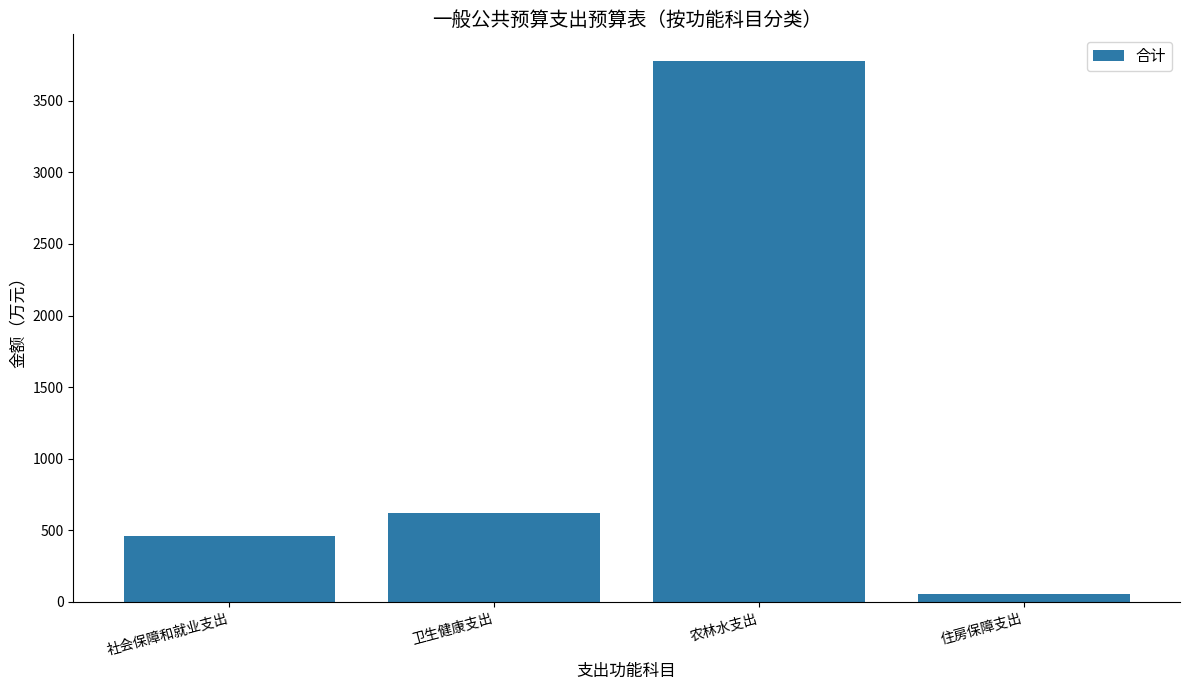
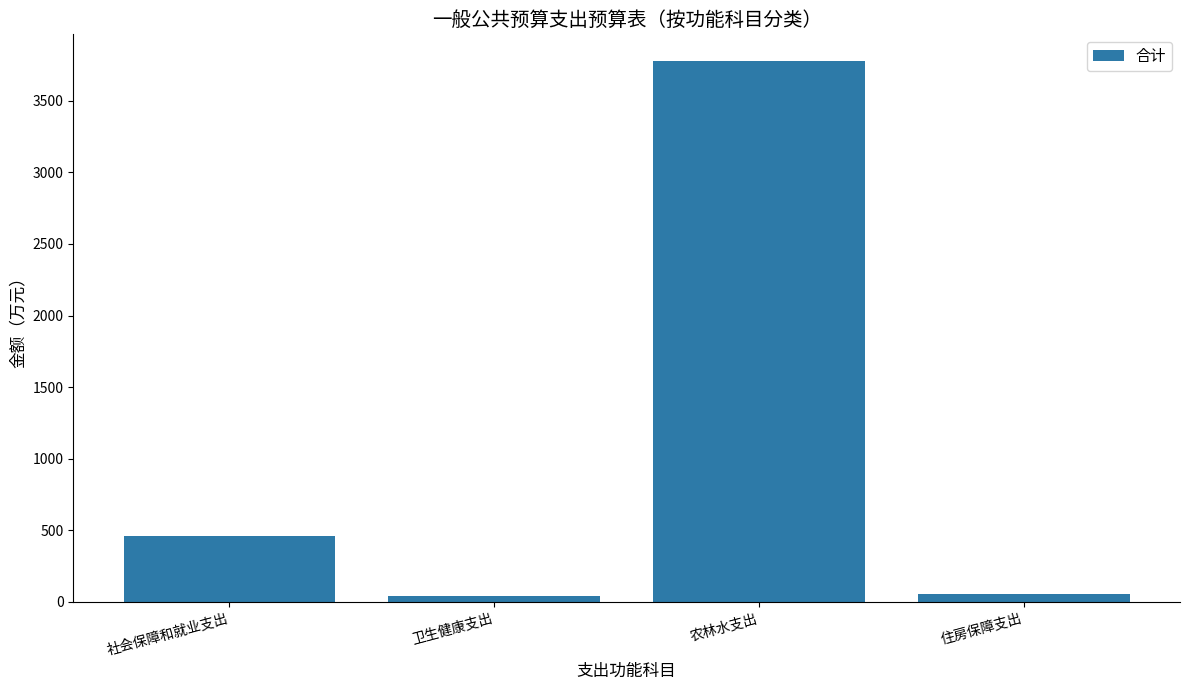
  {
    "社会保障和就业支出": 460,
-   "卫生健康支出": 620,
+   "卫生健康支出": 40,
    "农林水支出": 3780,
    "住房保障支出": 60
  }
